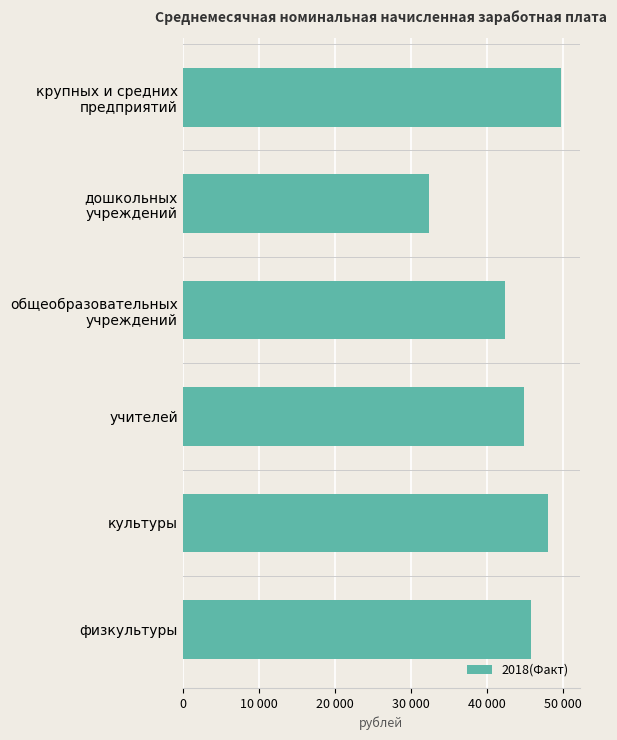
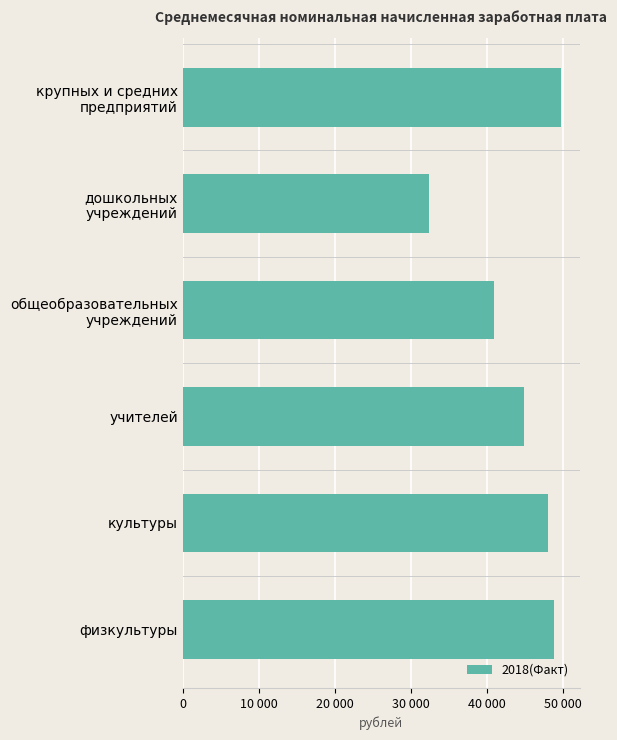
  {
    "крупных и средних предприятий": 50000,
    "дошкольных учреждений": 32000,
-   "общеобразовательных учреждений": 42000,
+   "общеобразовательных учреждений": 41000,
    "учителей": 45000,
    "культуры": 48000,
-   "физкультуры": 46000
+   "физкультуры": 49000
  }
